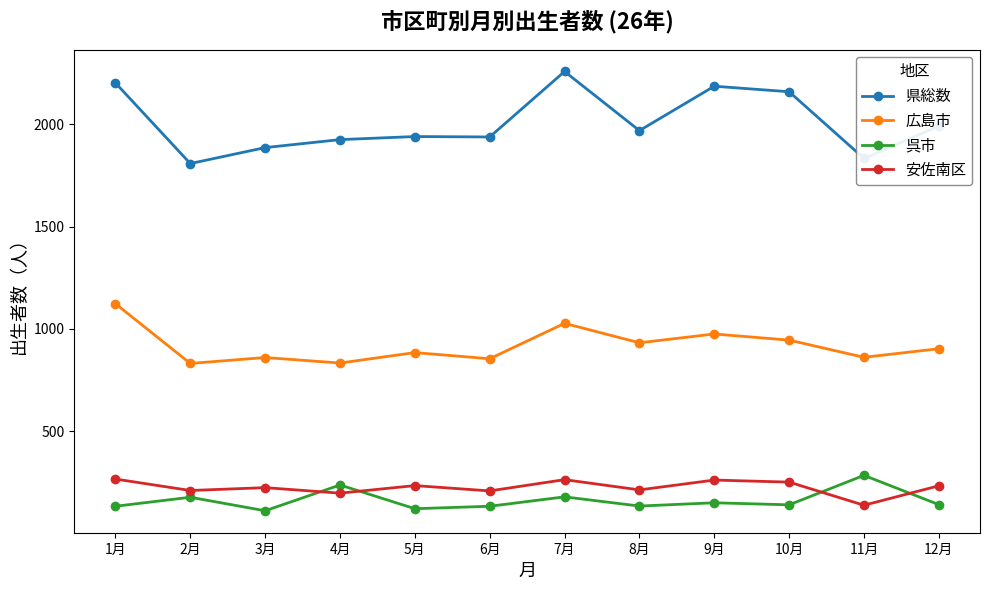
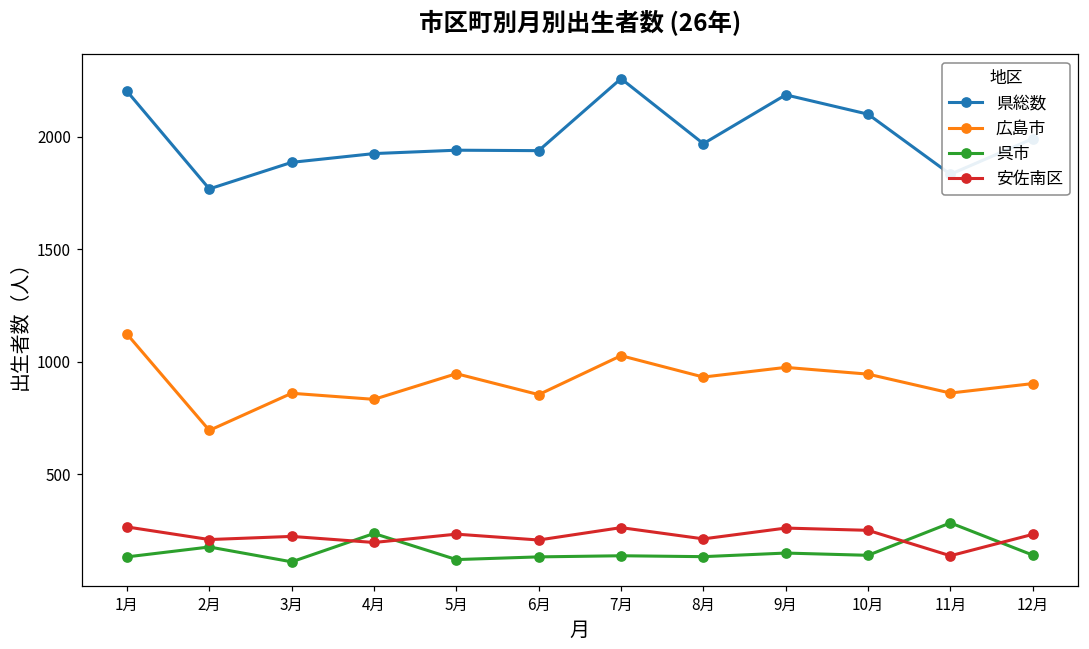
  {
    "県総数": {
      "1月": 2200,
-     "2月": 1810,
+     "2月": 1770,
      "3月": 1890,
      "4月": 1930,
      "5月": 1940,
      "6月": 1940,
      "7月": 2260,
      "8月": 1970,
      "9月": 2190,
-     "10月": 2160
+     "10月": 2100
    },
    "広島市": {
      "1月": 1120,
-     "2月": 830,
+     "2月": 700,
      "3月": 860,
      "4月": 830,
-     "5月": 880,
+     "5月": 950,
      "6月": 850,
      "7月": 1030,
      "8月": 930,
      "9月": 980,
      "10月": 950,
      "11月": 860,
      "12月": 900
    },
    "呉市": {
      "1月": 130,
      "2月": 180,
      "3月": 110,
      "4月": 240,
      "5月": 120,
      "6月": 130,
-     "7月": 180,
+     "7月": 140,
      "8月": 130,
      "9月": 150,
      "10月": 140,
      "11月": 280,
      "12月": 140
    },
    "安佐南区": {
      "1月": 270,
      "2月": 210,
      "3月": 220,
      "4月": 200,
      "5月": 230,
      "6月": 210,
      "7月": 260,
      "8月": 210,
      "9月": 260,
      "10月": 250,
      "11月": 140,
      "12月": 230
    }
  }
